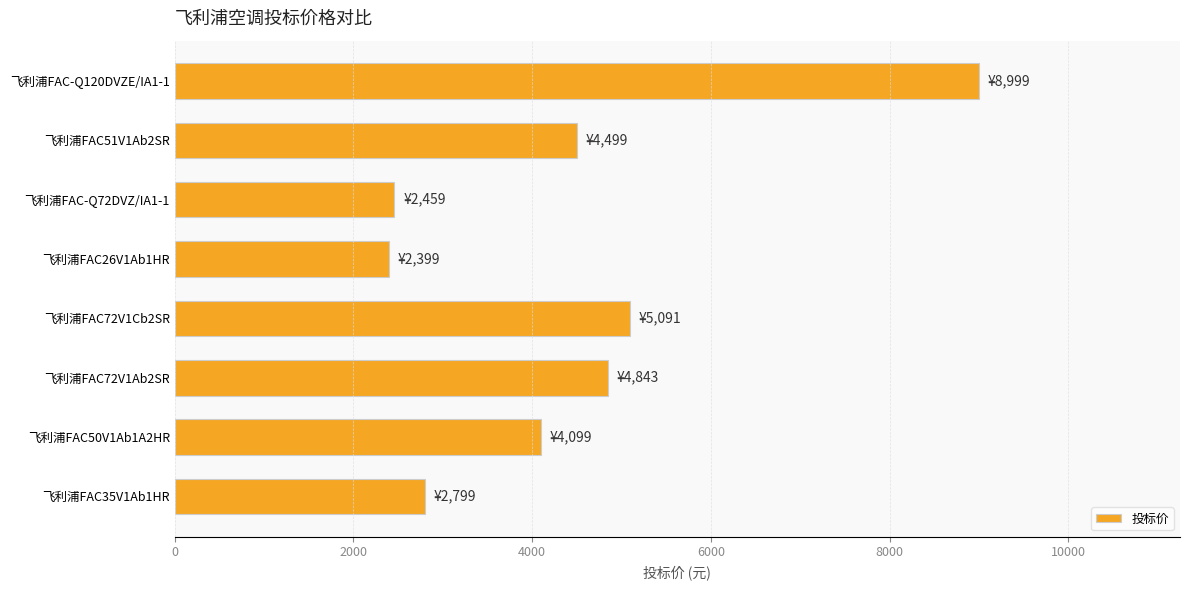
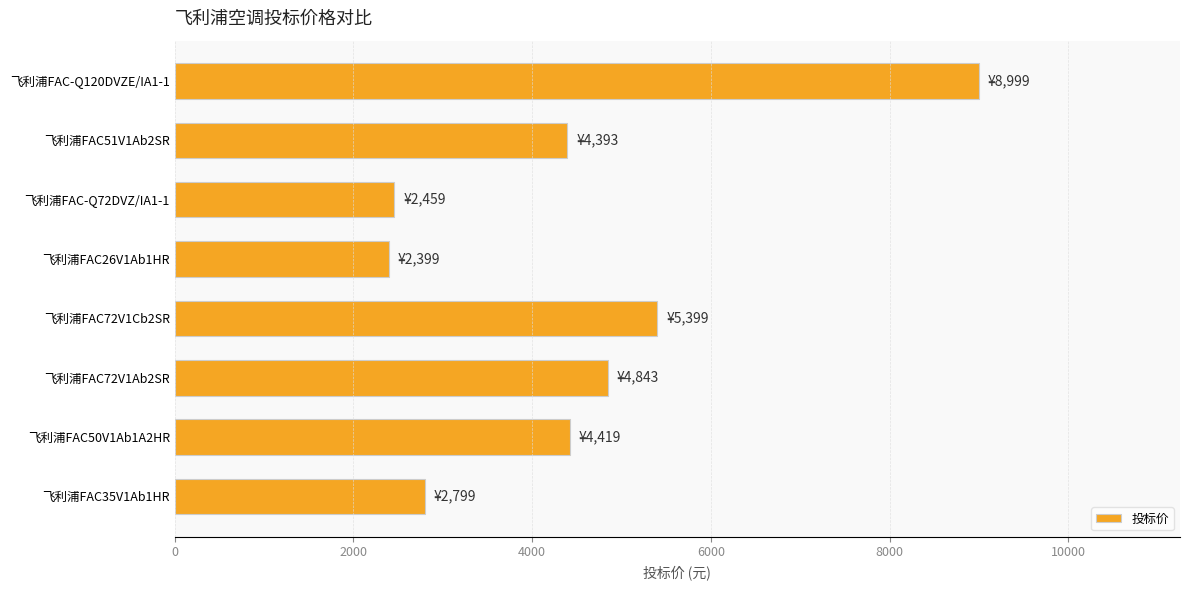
  {
    "飞利浦FAC-Q120DVZE/IA1-1": "¥8,999",
-   "飞利浦FAC51V1Ab2SR": "¥4,499",
+   "飞利浦FAC51V1Ab2SR": "¥4,393",
    "飞利浦FAC-Q72DVZ/IA1-1": "¥2,459",
    "飞利浦FAC26V1Ab1HR": "¥2,399",
-   "飞利浦FAC72V1Cb2SR": "¥5,091",
+   "飞利浦FAC72V1Cb2SR": "¥5,399",
    "飞利浦FAC72V1Ab2SR": "¥4,843",
-   "飞利浦FAC50V1Ab1A2HR": "¥4,099",
+   "飞利浦FAC50V1Ab1A2HR": "¥4,419",
    "飞利浦FAC35V1Ab1HR": "¥2,799"
  }
